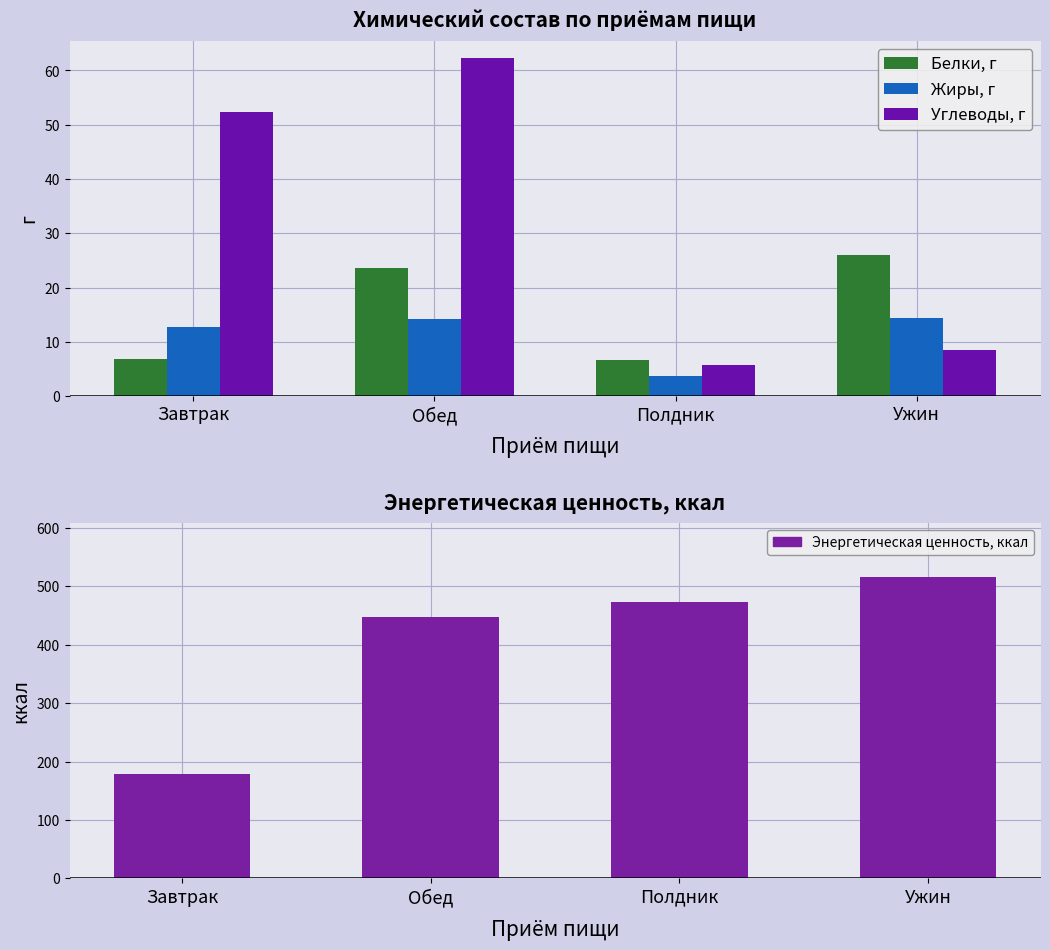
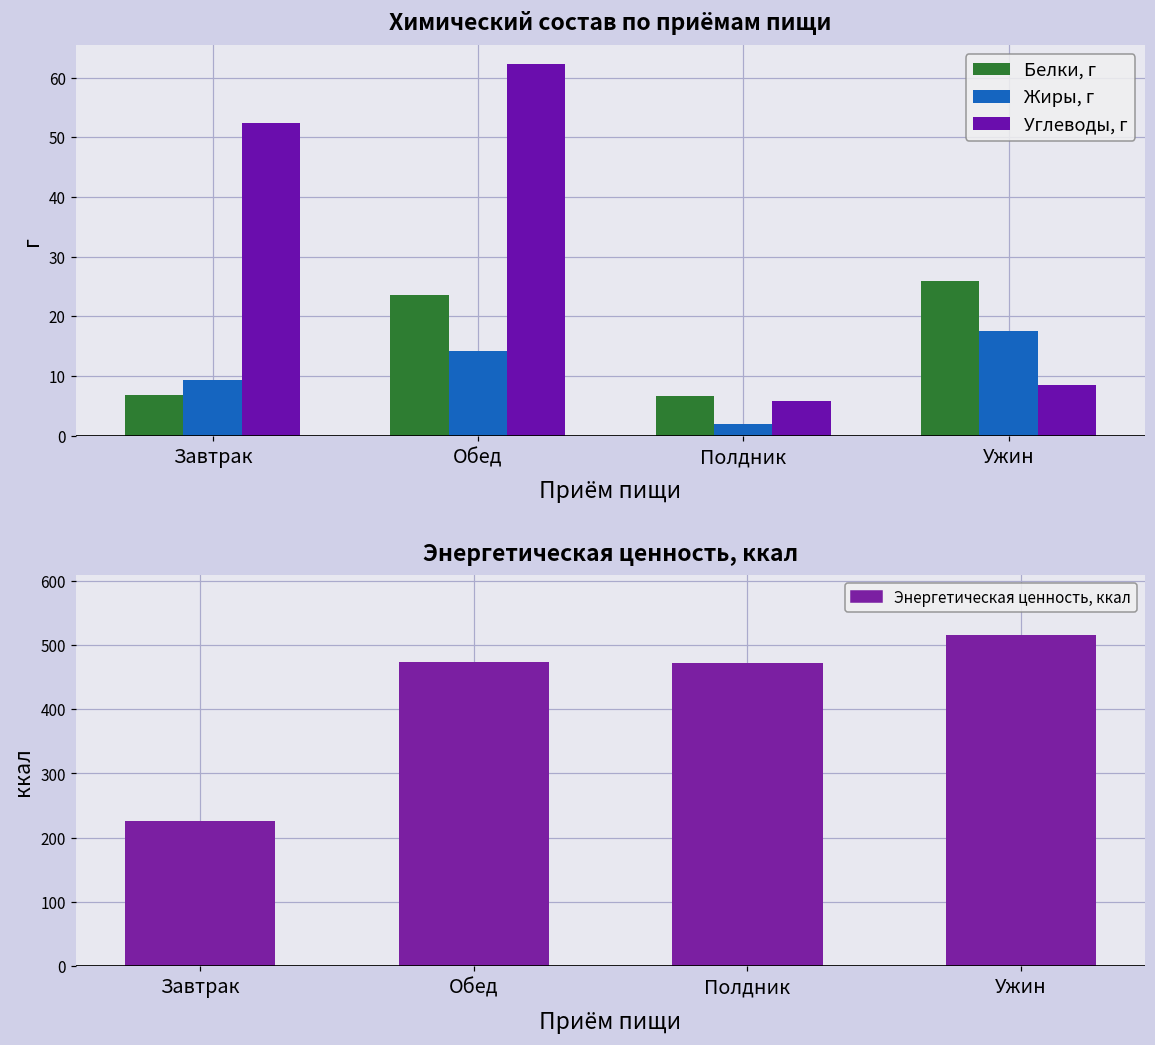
  {
    "Химический состав по приёмам пищи": {
      "Белки, г": {
        "Завтрак": 7,
        "Обед": 24,
        "Полдник": 7,
        "Ужин": 26
      },
      "Жиры, г": {
-       "Завтрак": 13,
+       "Завтрак": 9,
        "Обед": 14,
-       "Полдник": 4,
-       "Ужин": 14
+       "Полдник": 2,
+       "Ужин": 18
      },
      "Углеводы, г": {
        "Завтрак": 52,
        "Обед": 62,
        "Полдник": 6,
        "Ужин": 9
      }
    },
    "Энергетическая ценность, ккал": {
-     "Завтрак": 180,
-     "Обед": 450,
+     "Завтрак": 230,
+     "Обед": 470,
      "Полдник": 470,
      "Ужин": 520
    }
  }
